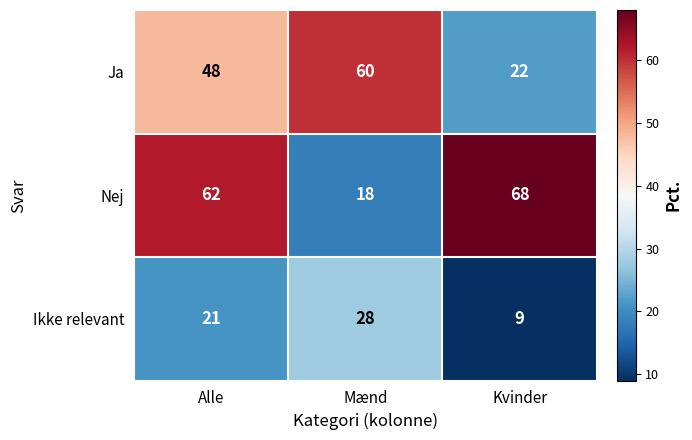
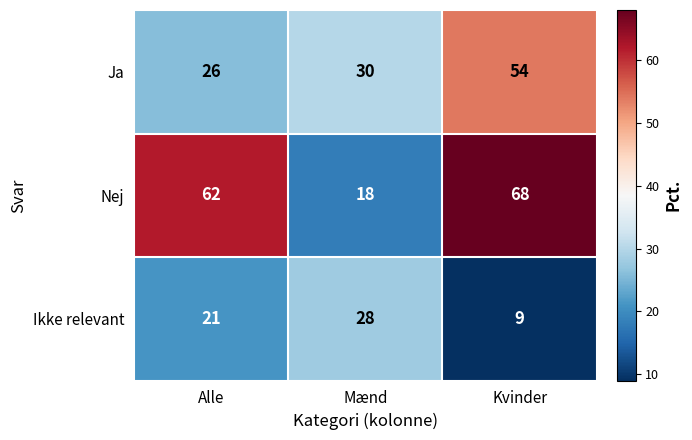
  {
    "Ja": {
-     "Alle": 48,
-     "Mænd": 60,
-     "Kvinder": 22
+     "Alle": 26,
+     "Mænd": 30,
+     "Kvinder": 54
    },
    "Nej": {
      "Alle": 62,
      "Mænd": 18,
      "Kvinder": 68
    },
    "Ikke relevant": {
      "Alle": 21,
      "Mænd": 28,
      "Kvinder": 9
    }
  }
